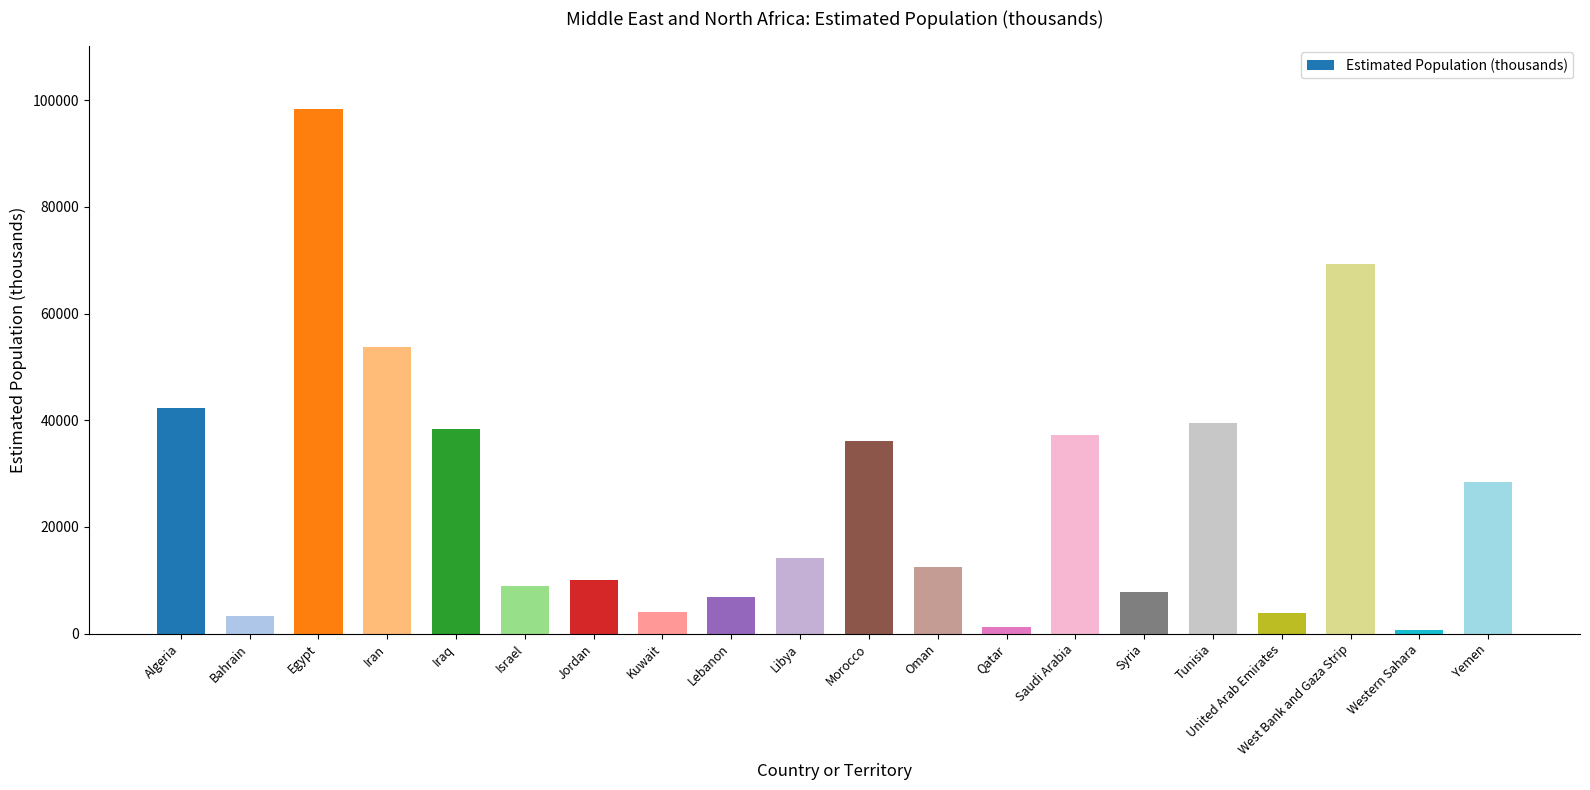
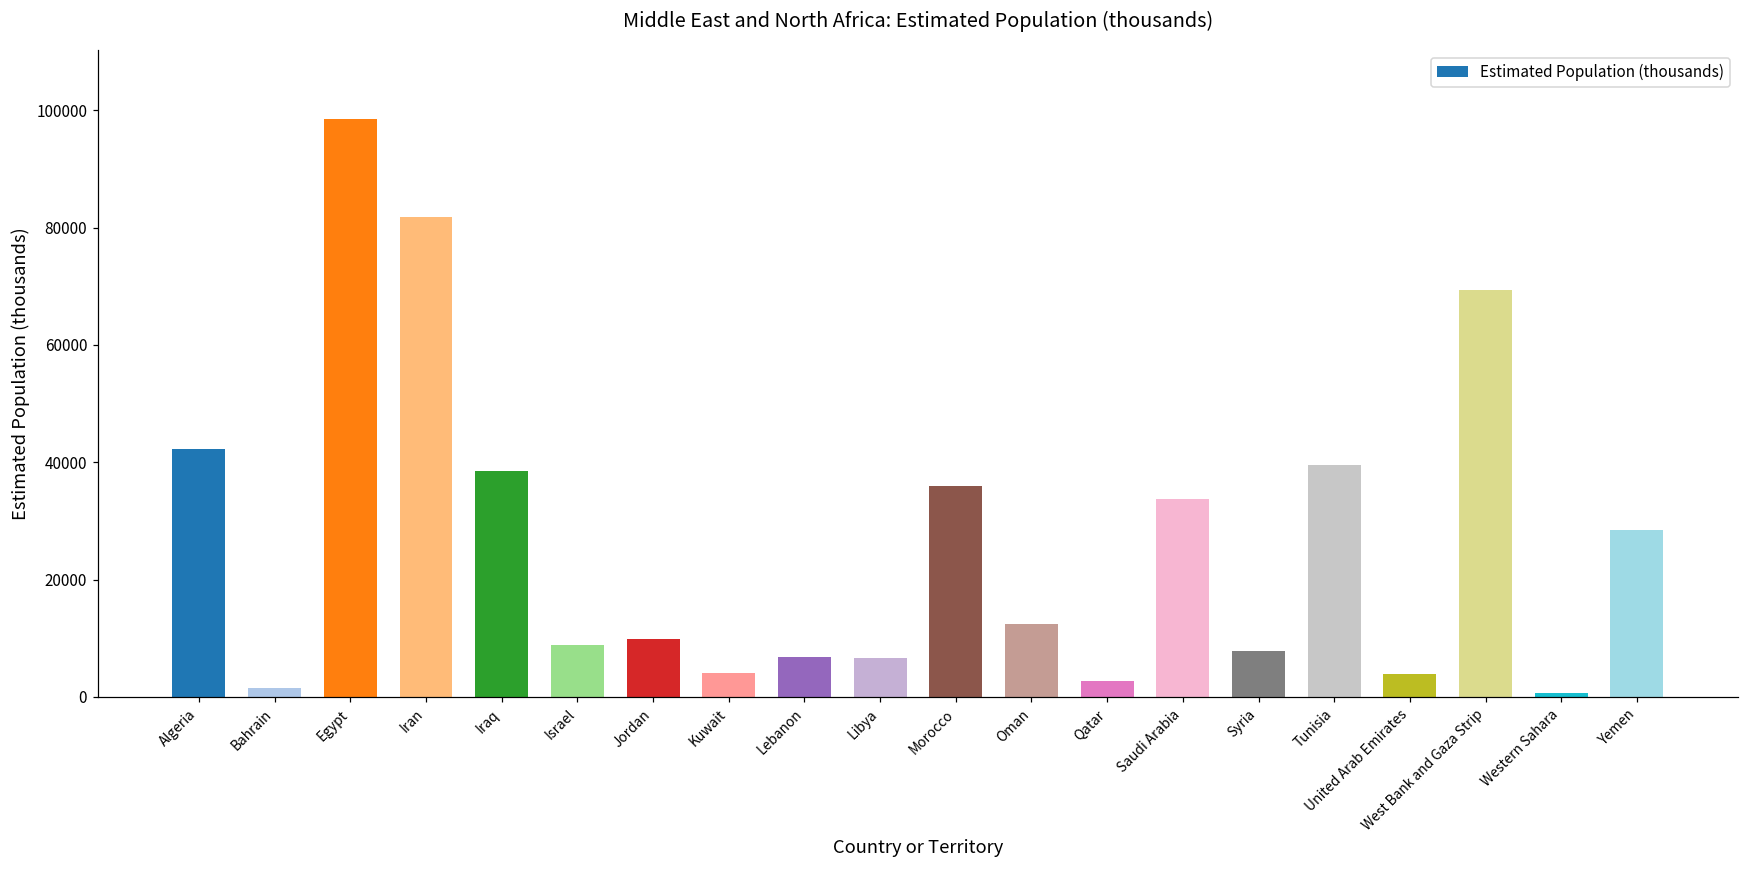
  {
    "Algeria": 42000,
-   "Bahrain": 3000,
+   "Bahrain": 2000,
    "Egypt": 98000,
-   "Iran": 54000,
+   "Iran": 82000,
    "Iraq": 38000,
    "Israel": 9000,
    "Jordan": 10000,
    "Kuwait": 4000,
    "Lebanon": 7000,
-   "Libya": 14000,
+   "Libya": 7000,
    "Morocco": 36000,
    "Oman": 12000,
-   "Qatar": 1000,
-   "Saudi Arabia": 37000,
+   "Qatar": 3000,
+   "Saudi Arabia": 34000,
    "Syria": 8000,
    "Tunisia": 39000,
    "United Arab Emirates": 4000,
    "West Bank and Gaza Strip": 69000,
    "Western Sahara": 1000,
    "Yemen": 28000
  }
